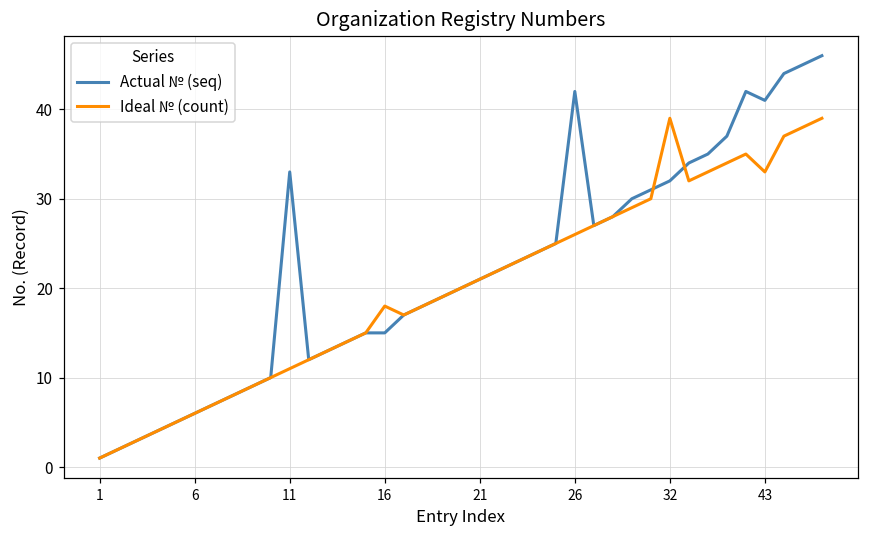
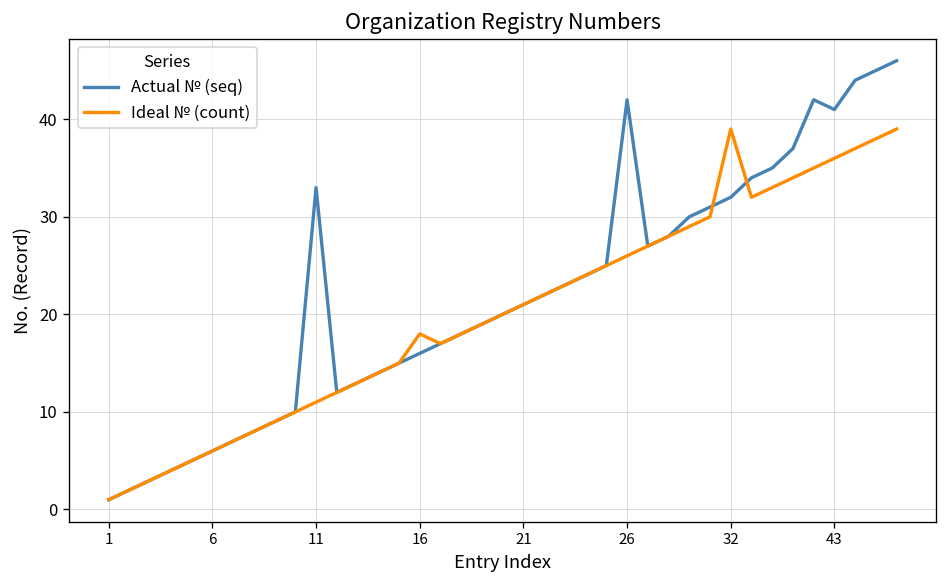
  {
    "Actual № (seq)": {
      "11": 33,
-     "16": 15,
+     "16": 16,
      "26": 42,
      "32": 32,
      "43": 41
    },
    "Ideal № (count)": {
      "11": 11,
      "16": 18,
      "26": 26,
      "32": 39,
-     "43": 33
+     "43": 36
    }
  }
